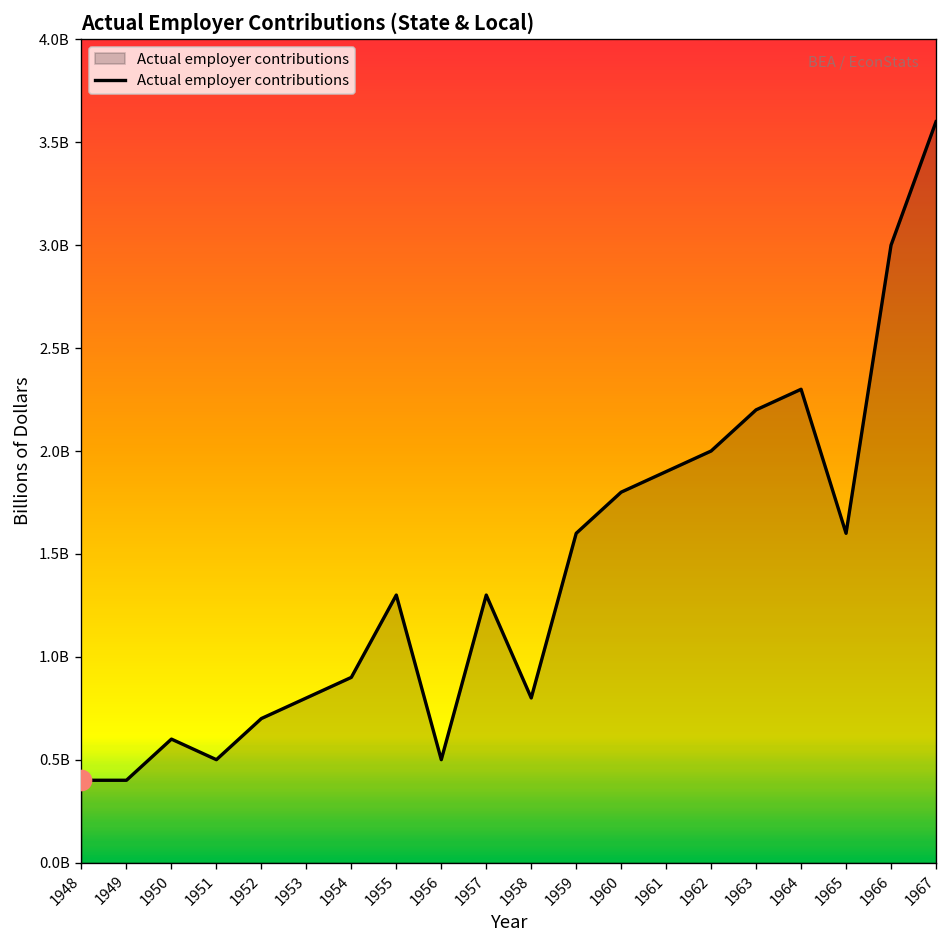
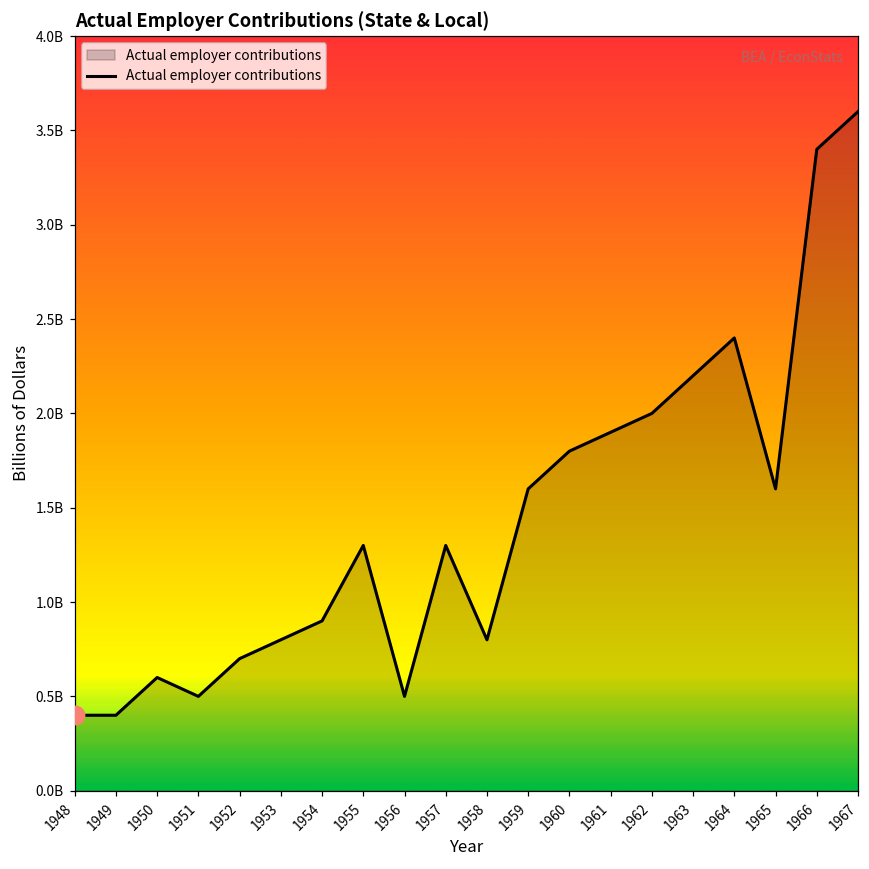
  {
    "Actual employer contributions": {
      "1949": 400000000,
      "1950": 600000000,
      "1951": 500000000,
      "1952": 700000000,
      "1953": 800000000,
      "1954": 900000000,
      "1955": 1300000000,
      "1956": 500000000,
      "1957": 1300000000,
      "1958": 800000000,
      "1959": 1600000000,
      "1960": 1800000000,
      "1961": 1900000000,
      "1962": 2000000000,
      "1963": 2200000000,
-     "1964": 2300000000,
+     "1964": 2400000000,
      "1965": 1600000000,
-     "1966": 3000000000,
+     "1966": 3400000000,
      "1967": 3600000000
    }
  }
